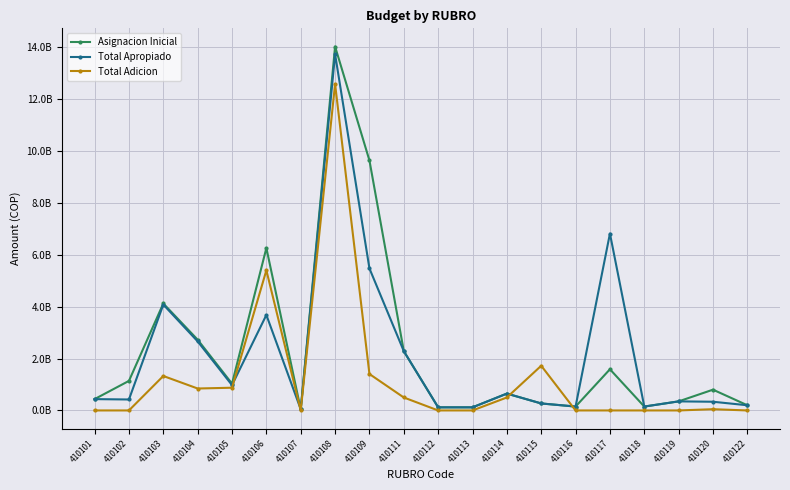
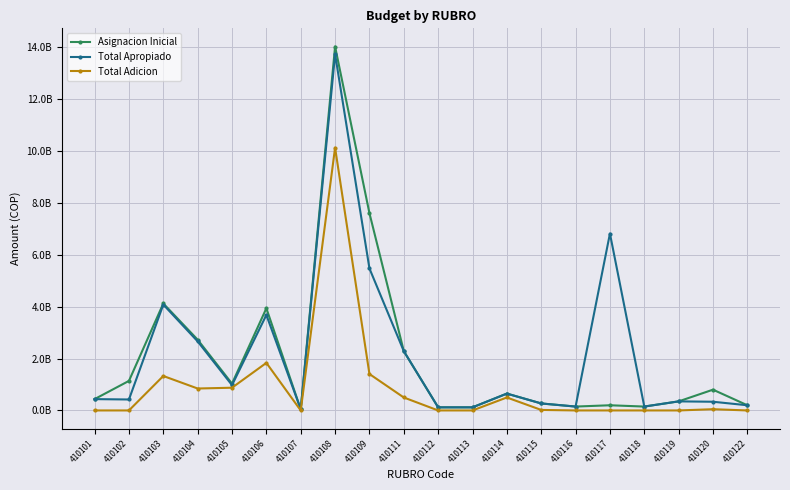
  {
    "Asignacion Inicial": {
      "410102": 1100000000,
-     "410106": 6300000000,
+     "410106": 3900000000,
      "410108": 14000000000,
-     "410109": 9600000000,
-     "410117": 1600000000,
+     "410109": 7600000000,
+     "410117": 200000000,
      "410120": 800000000
    },
    "Total Apropiado": {
      "410102": 400000000,
      "410106": 3700000000,
      "410108": 13700000000,
      "410109": 5500000000,
      "410117": 6800000000,
      "410120": 300000000
    },
    "Total Adicion": {
      "410101": 0,
      "410102": 0,
      "410103": 1300000000,
      "410104": 800000000,
      "410105": 900000000,
-     "410106": 5400000000,
-     "410108": 12600000000,
+     "410106": 1800000000,
+     "410108": 10100000000,
      "410109": 1400000000,
      "410111": 500000000,
      "410112": 0,
      "410113": 0,
      "410114": 500000000,
-     "410115": 1700000000,
+     "410115": 0,
      "410116": 0,
      "410117": 0,
      "410118": 0,
      "410119": 0,
      "410120": 0,
      "410122": 0
    }
  }
